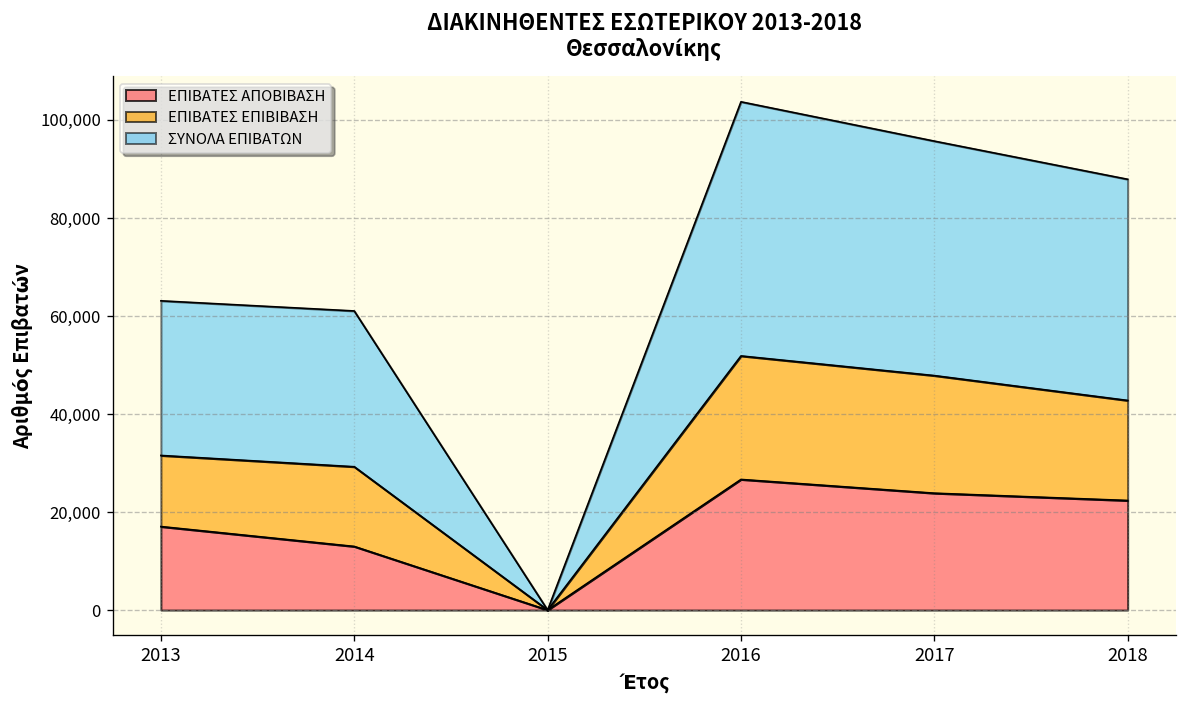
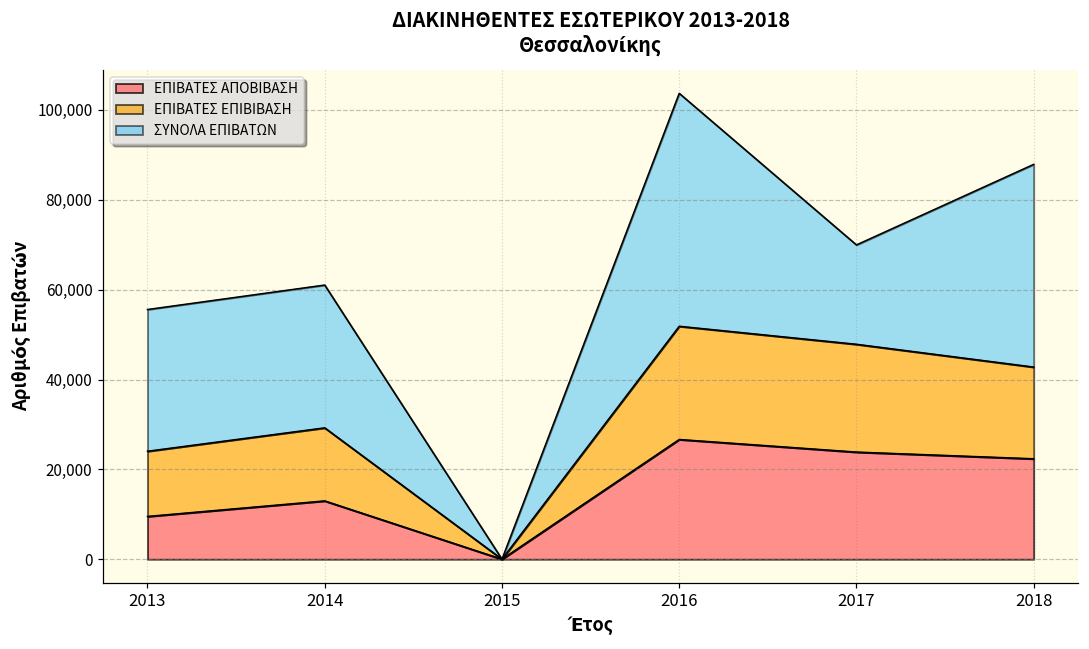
  {
    "ΕΠΙΒΑΤΕΣ ΑΠΟΒΙΒΑΣΗ": {
-     "2013": "17,000",
+     "2013": "10,000",
      "2014": "13,000",
      "2016": "27,000",
      "2017": "24,000",
      "2018": "22,000"
    },
    "ΕΠΙΒΑΤΕΣ ΕΠΙΒΙΒΑΣΗ": {
      "2013": "15,000",
      "2014": "16,000",
      "2016": "25,000",
      "2017": "24,000",
      "2018": "20,000"
    },
    "ΣΥΝΟΛΑ ΕΠΙΒΑΤΩΝ": {
      "2013": "32,000",
      "2014": "32,000",
      "2016": "52,000",
-     "2017": "48,000",
+     "2017": "22,000",
      "2018": "45,000"
    }
  }
